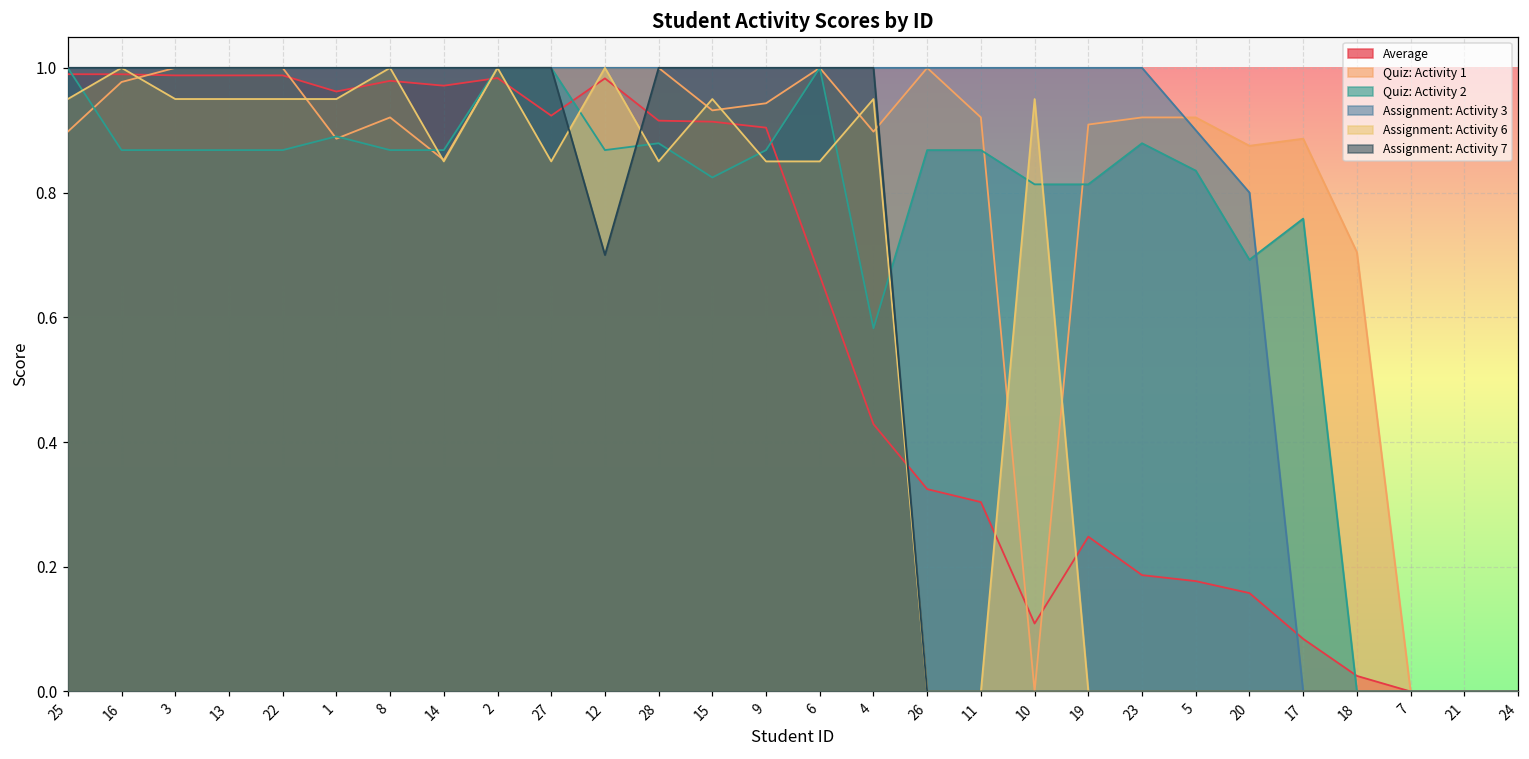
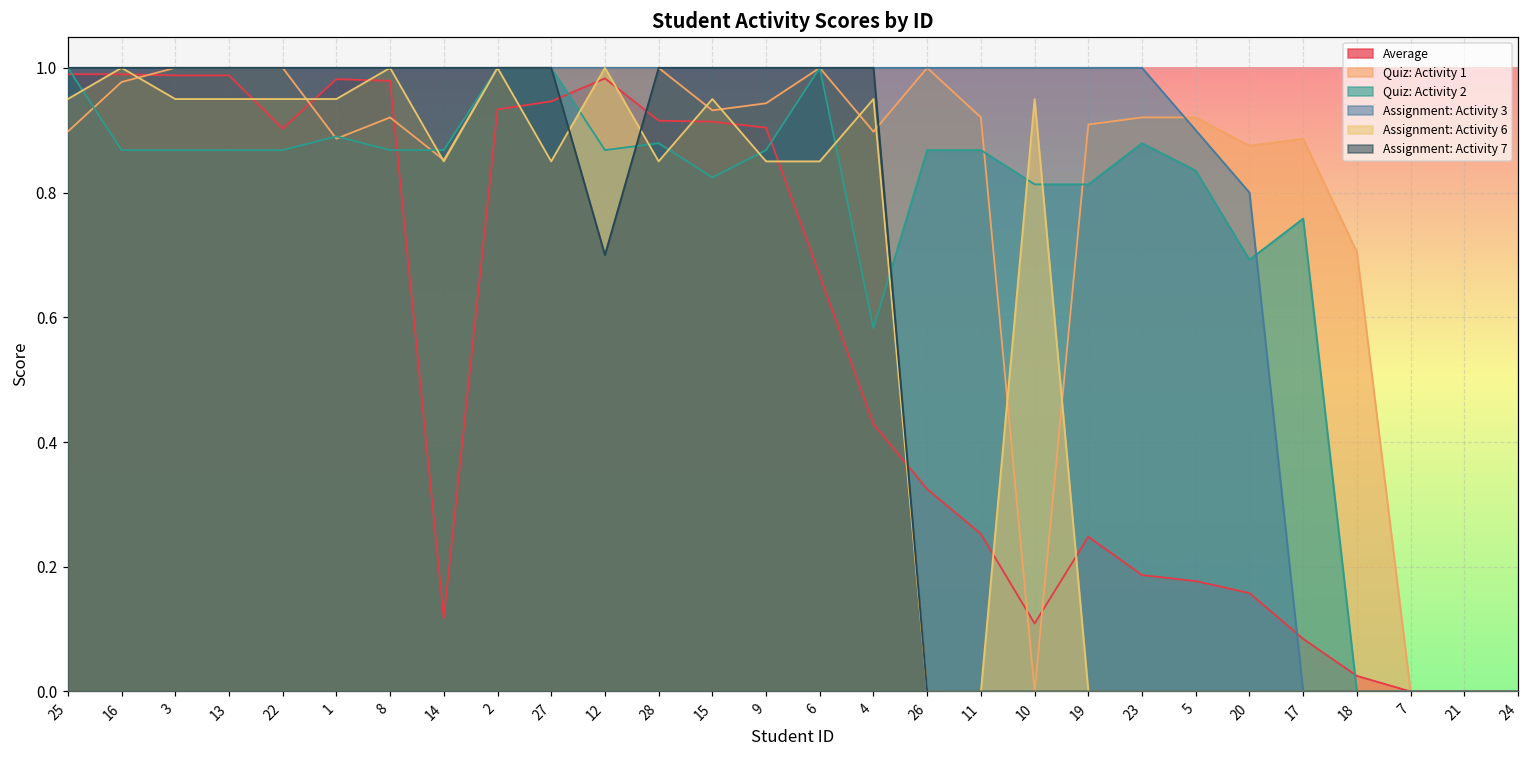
  {
    "Average": {
      "25": 0.99,
      "16": 0.99,
      "3": 0.99,
      "13": 0.99,
-     "22": 0.99,
-     "1": 0.96,
+     "22": 0.90,
+     "1": 0.98,
      "8": 0.98,
-     "14": 0.97,
-     "2": 0.98,
-     "27": 0.92,
+     "14": 0.12,
+     "2": 0.93,
+     "27": 0.95,
      "12": 0.98,
      "28": 0.92,
      "15": 0.91,
      "9": 0.90,
      "6": 0.67,
      "4": 0.43,
      "26": 0.32,
-     "11": 0.30,
+     "11": 0.25,
      "10": 0.11,
      "19": 0.25,
      "23": 0.19,
      "5": 0.18,
      "20": 0.16,
      "17": 0.08,
      "18": 0.03
    },
    "Assignment: Activity 7": {
      "12": 0.70
    }
  }
